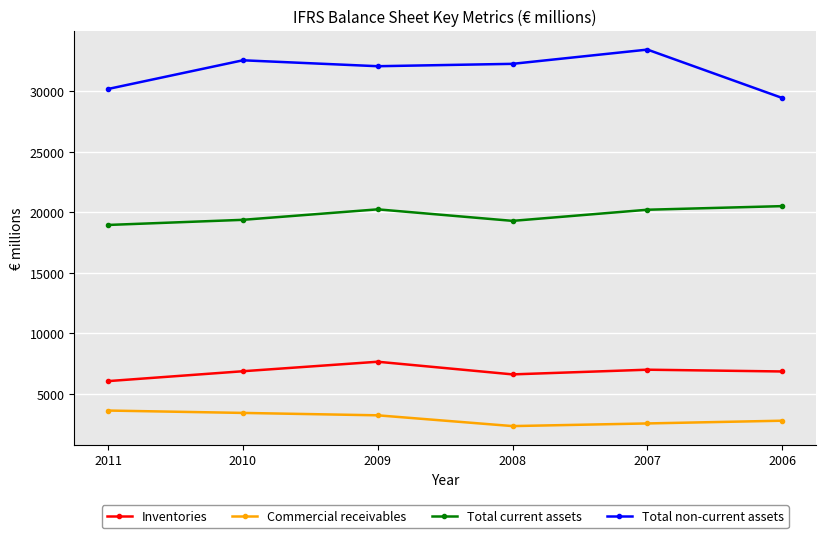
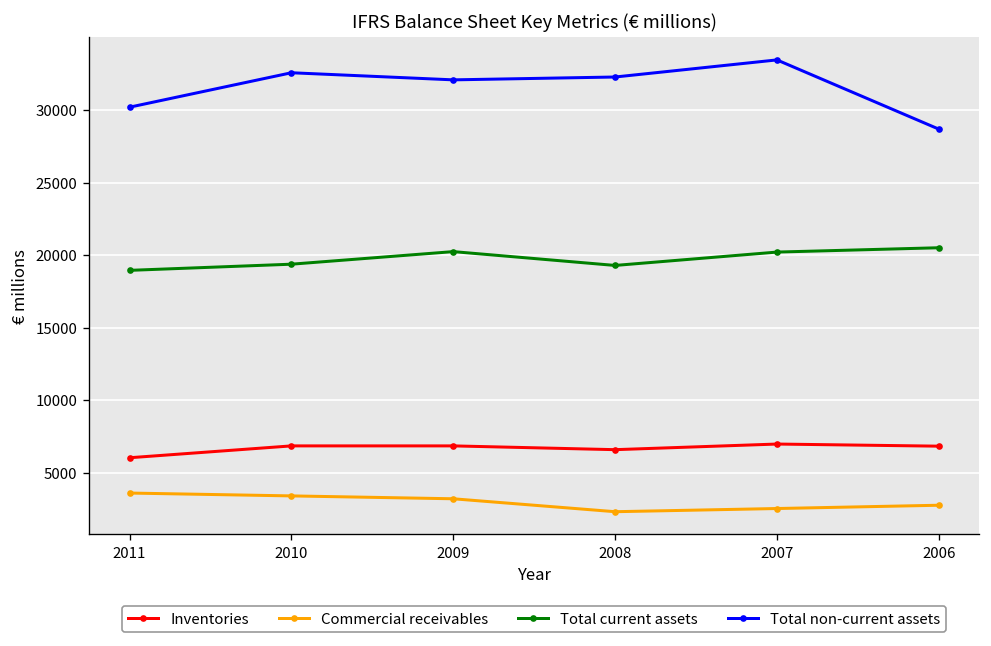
  {
    "Inventories": {
      "2011": 6100,
      "2010": 6900,
-     "2009": 7700,
+     "2009": 6900,
      "2008": 6600,
      "2007": 7000,
      "2006": 6800
    },
    "Commercial receivables": {
      "2011": 3600,
      "2010": 3400,
      "2009": 3200,
      "2008": 2300,
      "2007": 2600,
      "2006": 2800
    },
    "Total current assets": {
      "2011": 19000,
      "2010": 19400,
      "2009": 20200,
      "2008": 19300,
      "2007": 20200,
      "2006": 20500
    },
    "Total non-current assets": {
      "2011": 30200,
      "2010": 32600,
      "2009": 32100,
      "2008": 32300,
      "2007": 33400,
-     "2006": 29400
+     "2006": 28700
    }
  }
